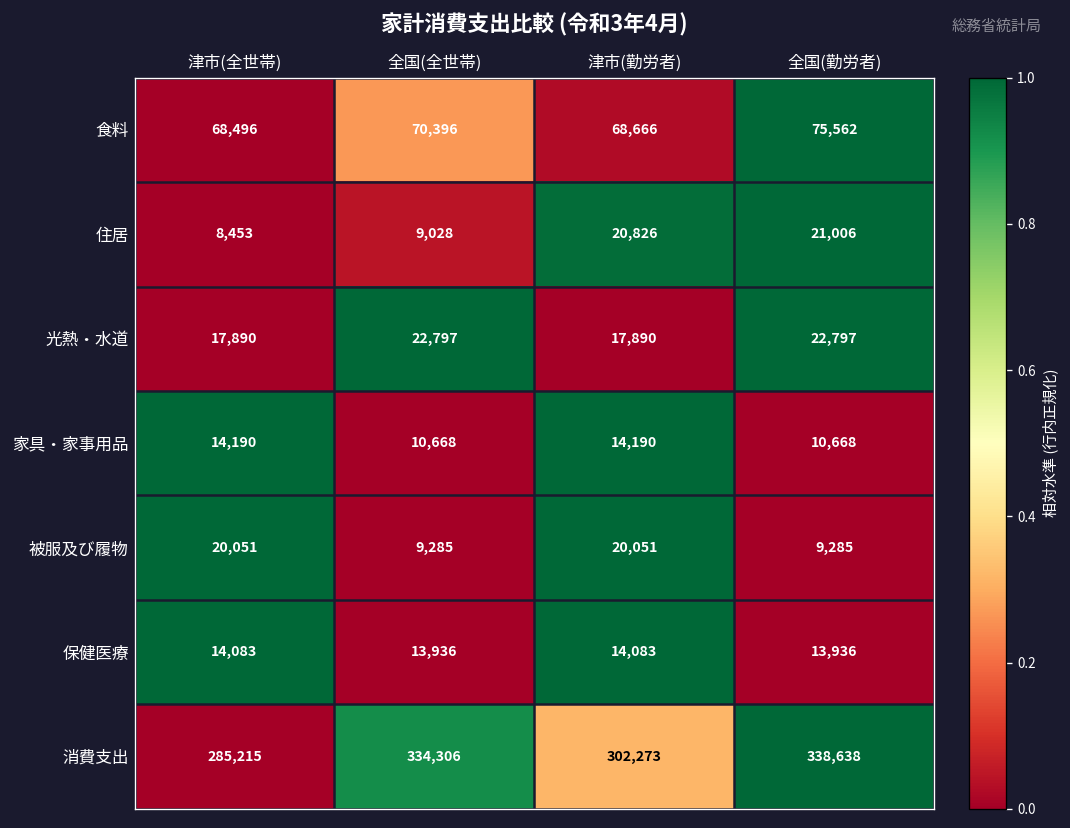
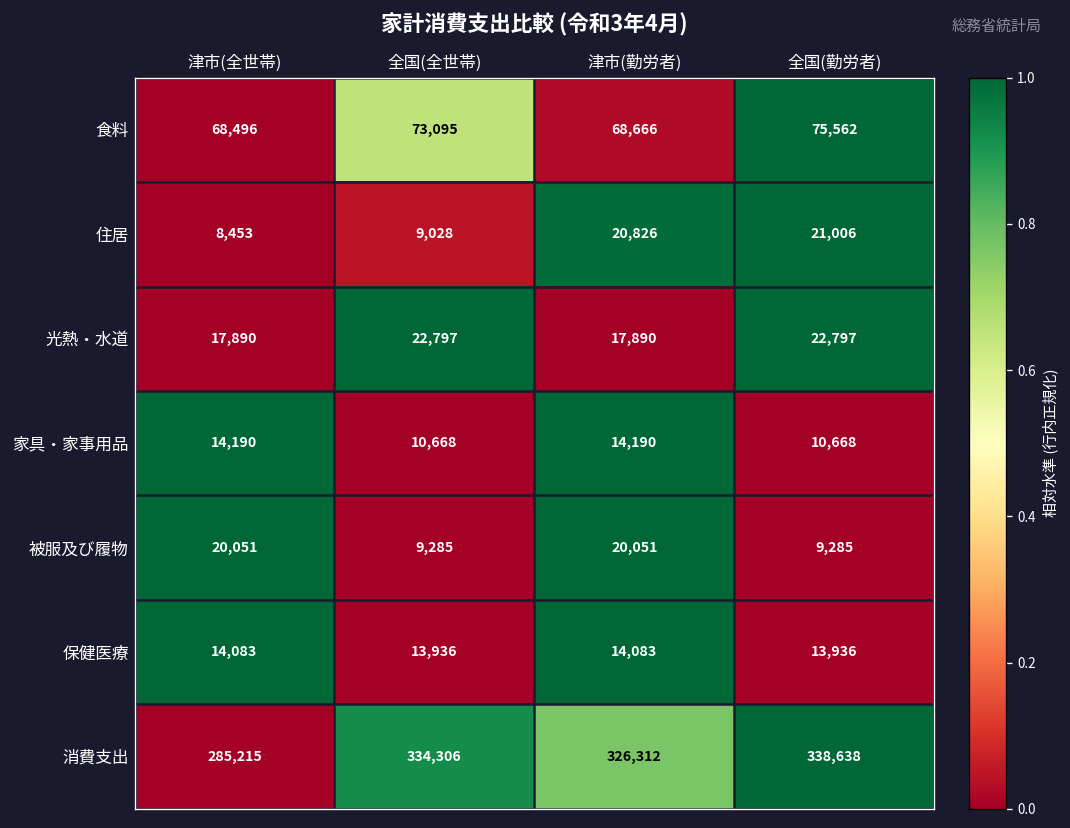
  {
    "食料": {
      "津市(全世帯)": "68,496",
-     "全国(全世帯)": "70,396",
+     "全国(全世帯)": "73,095",
      "津市(勤労者)": "68,666",
      "全国(勤労者)": "75,562"
    },
    "住居": {
      "津市(全世帯)": "8,453",
      "全国(全世帯)": "9,028",
      "津市(勤労者)": "20,826",
      "全国(勤労者)": "21,006"
    },
    "光熱・水道": {
      "津市(全世帯)": "17,890",
      "全国(全世帯)": "22,797",
      "津市(勤労者)": "17,890",
      "全国(勤労者)": "22,797"
    },
    "家具・家事用品": {
      "津市(全世帯)": "14,190",
      "全国(全世帯)": "10,668",
      "津市(勤労者)": "14,190",
      "全国(勤労者)": "10,668"
    },
    "被服及び履物": {
      "津市(全世帯)": "20,051",
      "全国(全世帯)": "9,285",
      "津市(勤労者)": "20,051",
      "全国(勤労者)": "9,285"
    },
    "保健医療": {
      "津市(全世帯)": "14,083",
      "全国(全世帯)": "13,936",
      "津市(勤労者)": "14,083",
      "全国(勤労者)": "13,936"
    },
    "消費支出": {
      "津市(全世帯)": "285,215",
      "全国(全世帯)": "334,306",
-     "津市(勤労者)": "302,273",
+     "津市(勤労者)": "326,312",
      "全国(勤労者)": "338,638"
    }
  }
